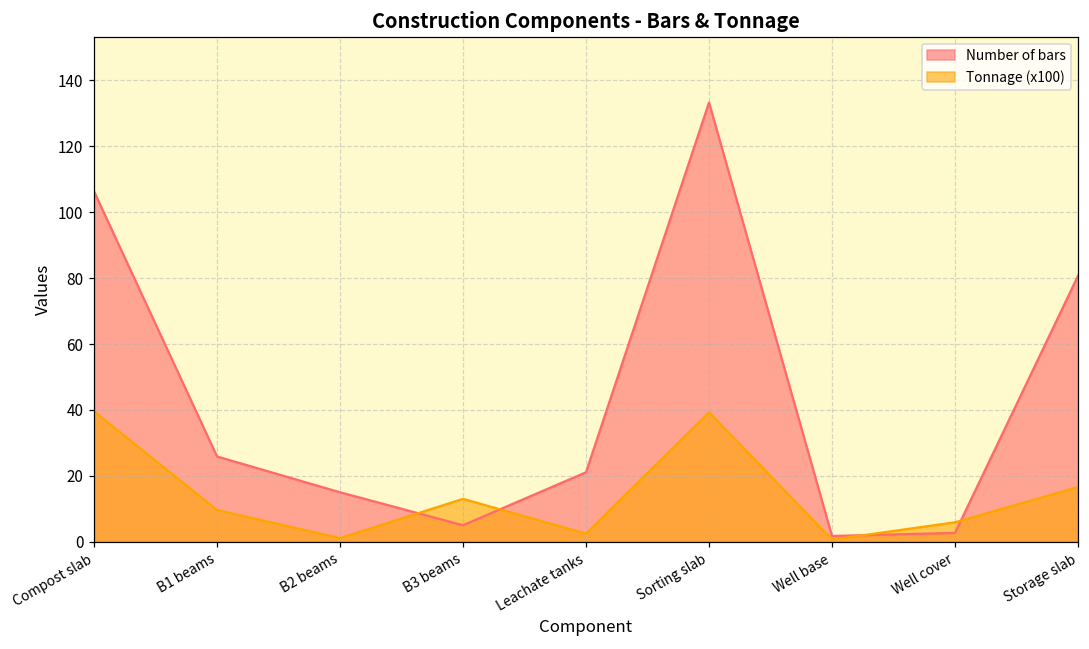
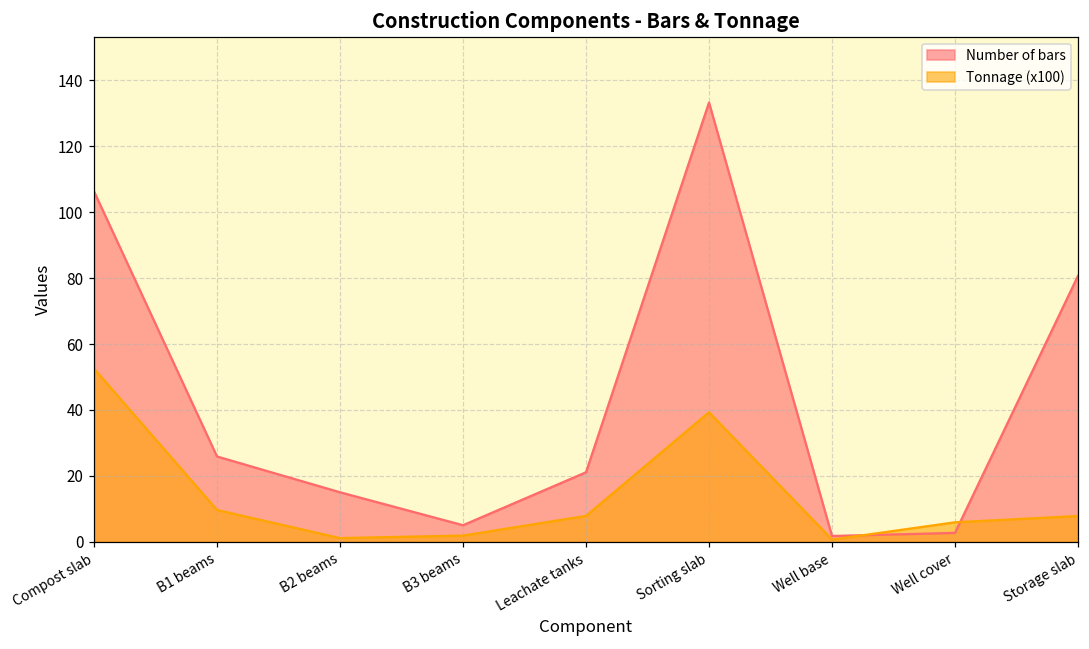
  {
    "Number of bars": {
      "Compost slab": 106,
      "B1 beams": 26,
      "B2 beams": 15,
      "B3 beams": 5,
      "Leachate tanks": 21,
      "Sorting slab": 133,
      "Well base": 2,
      "Well cover": 3,
      "Storage slab": 81
    },
    "Tonnage (x100)": {
-     "Compost slab": 40,
+     "Compost slab": 53,
      "B1 beams": 10,
      "B2 beams": 1,
-     "B3 beams": 13,
-     "Leachate tanks": 2,
+     "B3 beams": 2,
+     "Leachate tanks": 8,
      "Sorting slab": 39,
      "Well base": 1,
      "Well cover": 6,
-     "Storage slab": 17
+     "Storage slab": 8
    }
  }
